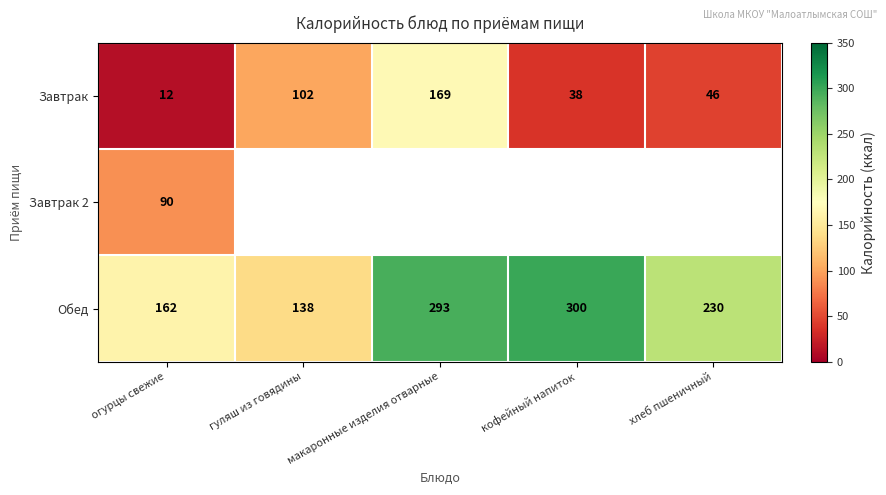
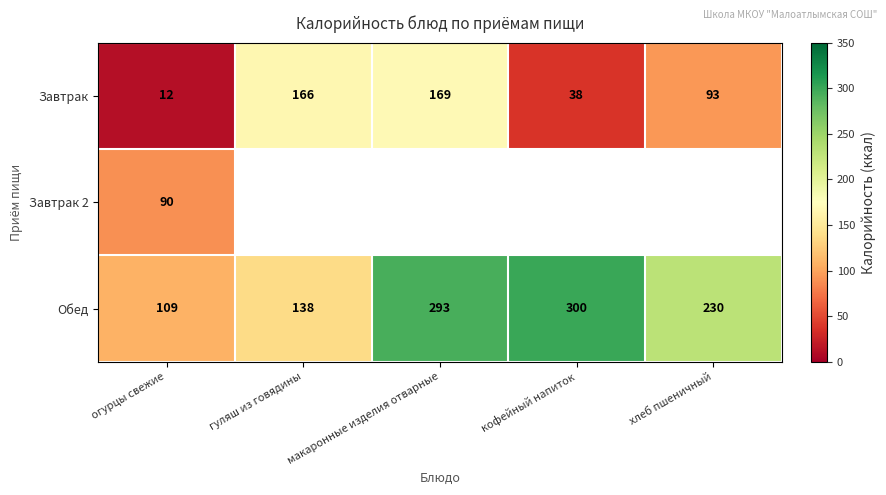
  {
    "Завтрак": {
      "огурцы свежие": 12,
-     "гуляш из говядины": 102,
+     "гуляш из говядины": 166,
      "макаронные изделия отварные": 169,
      "кофейный напиток": 38,
-     "хлеб пшеничный": 46
+     "хлеб пшеничный": 93
    },
    "Завтрак 2": {
      "огурцы свежие": 90
    },
    "Обед": {
-     "огурцы свежие": 162,
+     "огурцы свежие": 109,
      "гуляш из говядины": 138,
      "макаронные изделия отварные": 293,
      "кофейный напиток": 300,
      "хлеб пшеничный": 230
    }
  }
